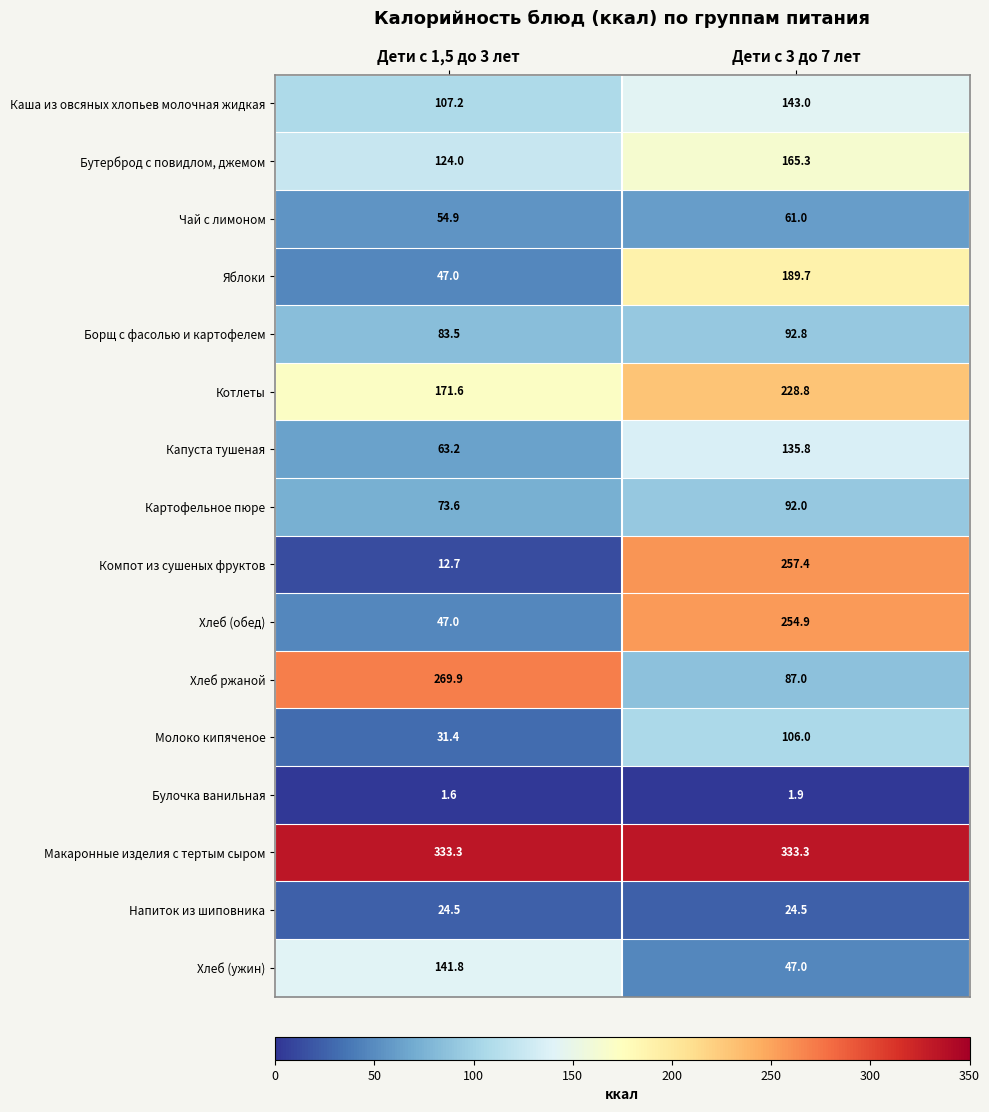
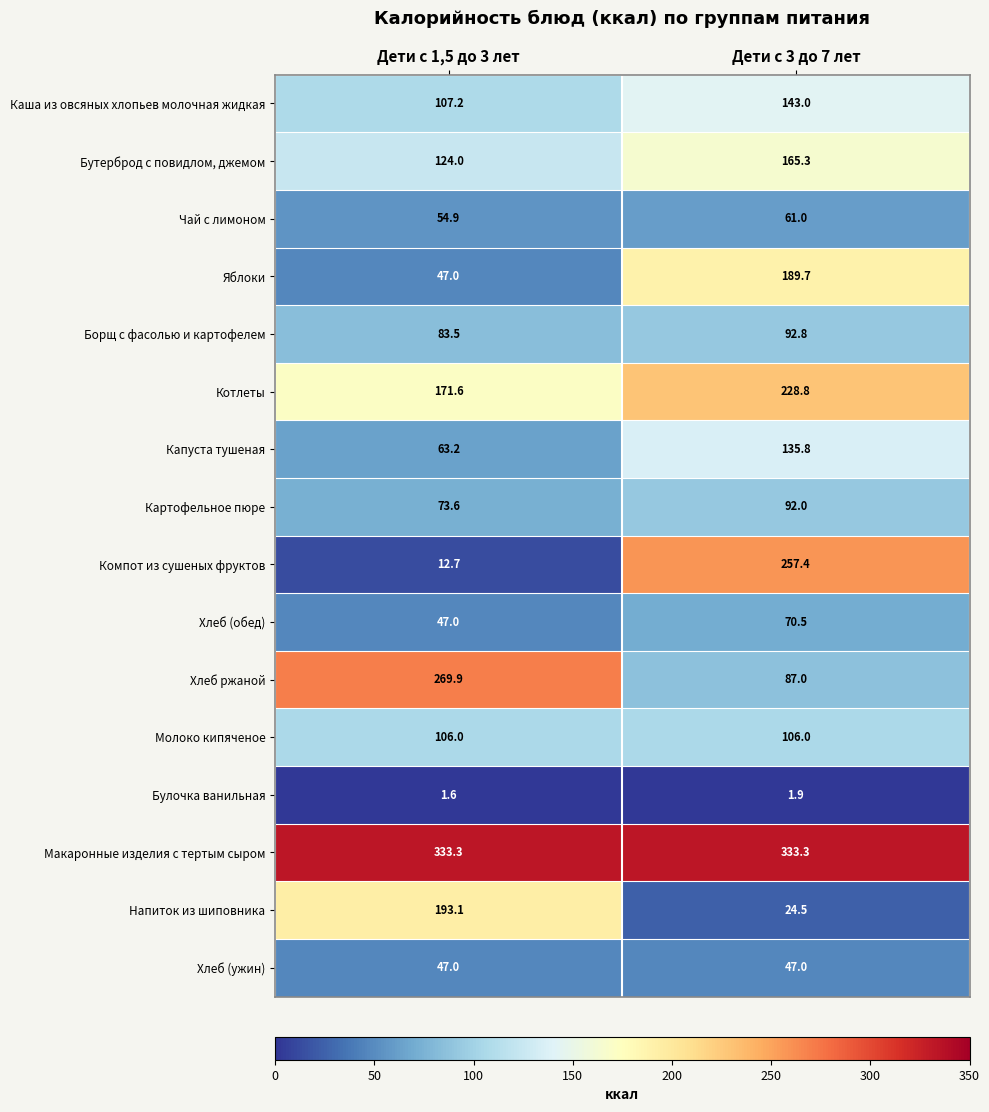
  {
    "Каша из овсяных хлопьев молочная жидкая": {
      "Дети с 1,5 до 3 лет": 107.2,
      "Дети с 3 до 7 лет": 143.0
    },
    "Бутерброд с повидлом, джемом": {
      "Дети с 1,5 до 3 лет": 124.0,
      "Дети с 3 до 7 лет": 165.3
    },
    "Чай с лимоном": {
      "Дети с 1,5 до 3 лет": 54.9,
      "Дети с 3 до 7 лет": 61.0
    },
    "Яблоки": {
      "Дети с 1,5 до 3 лет": 47.0,
      "Дети с 3 до 7 лет": 189.7
    },
    "Борщ с фасолью и картофелем": {
      "Дети с 1,5 до 3 лет": 83.5,
      "Дети с 3 до 7 лет": 92.8
    },
    "Котлеты": {
      "Дети с 1,5 до 3 лет": 171.6,
      "Дети с 3 до 7 лет": 228.8
    },
    "Капуста тушеная": {
      "Дети с 1,5 до 3 лет": 63.2,
      "Дети с 3 до 7 лет": 135.8
    },
    "Картофельное пюре": {
      "Дети с 1,5 до 3 лет": 73.6,
      "Дети с 3 до 7 лет": 92.0
    },
    "Компот из сушеных фруктов": {
      "Дети с 1,5 до 3 лет": 12.7,
      "Дети с 3 до 7 лет": 257.4
    },
    "Хлеб (обед)": {
      "Дети с 1,5 до 3 лет": 47.0,
-     "Дети с 3 до 7 лет": 254.9
+     "Дети с 3 до 7 лет": 70.5
    },
    "Хлеб ржаной": {
      "Дети с 1,5 до 3 лет": 269.9,
      "Дети с 3 до 7 лет": 87.0
    },
    "Молоко кипяченое": {
-     "Дети с 1,5 до 3 лет": 31.4,
+     "Дети с 1,5 до 3 лет": 106.0,
      "Дети с 3 до 7 лет": 106.0
    },
    "Булочка ванильная": {
      "Дети с 1,5 до 3 лет": 1.6,
      "Дети с 3 до 7 лет": 1.9
    },
    "Макаронные изделия с тертым сыром": {
      "Дети с 1,5 до 3 лет": 333.3,
      "Дети с 3 до 7 лет": 333.3
    },
    "Напиток из шиповника": {
-     "Дети с 1,5 до 3 лет": 24.5,
+     "Дети с 1,5 до 3 лет": 193.1,
      "Дети с 3 до 7 лет": 24.5
    },
    "Хлеб (ужин)": {
-     "Дети с 1,5 до 3 лет": 141.8,
+     "Дети с 1,5 до 3 лет": 47.0,
      "Дети с 3 до 7 лет": 47.0
    }
  }
